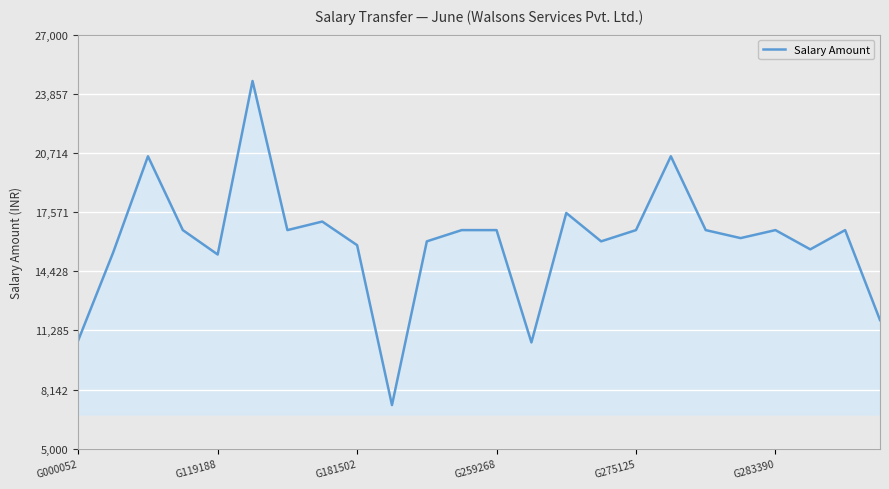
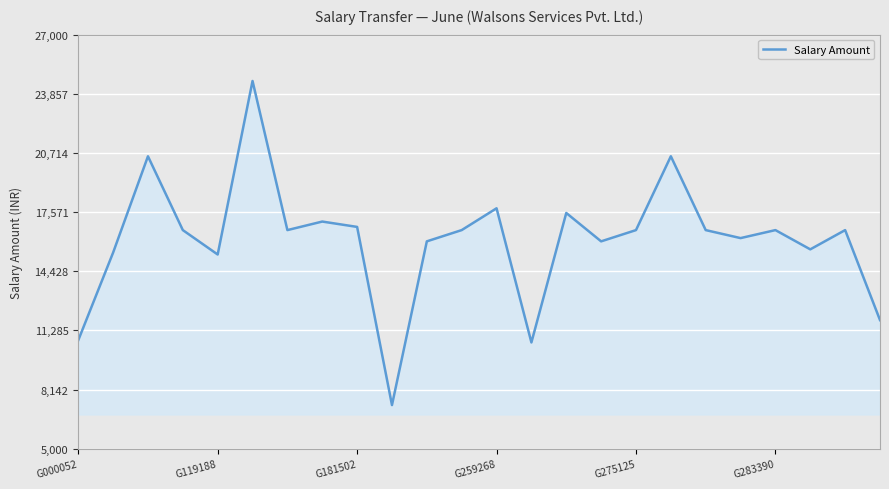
  {
    "G000052": "10,800",
    "G119188": "15,300",
-   "G181502": "15,800",
-   "G259268": "16,600",
+   "G181502": "16,800",
+   "G259268": "17,800",
    "G275125": "16,600",
    "G283390": "16,600"
  }
